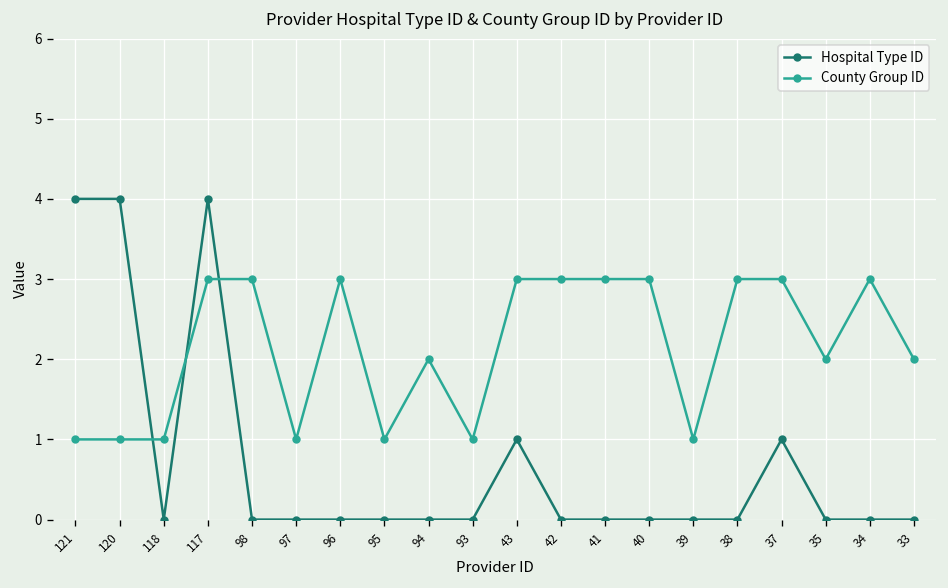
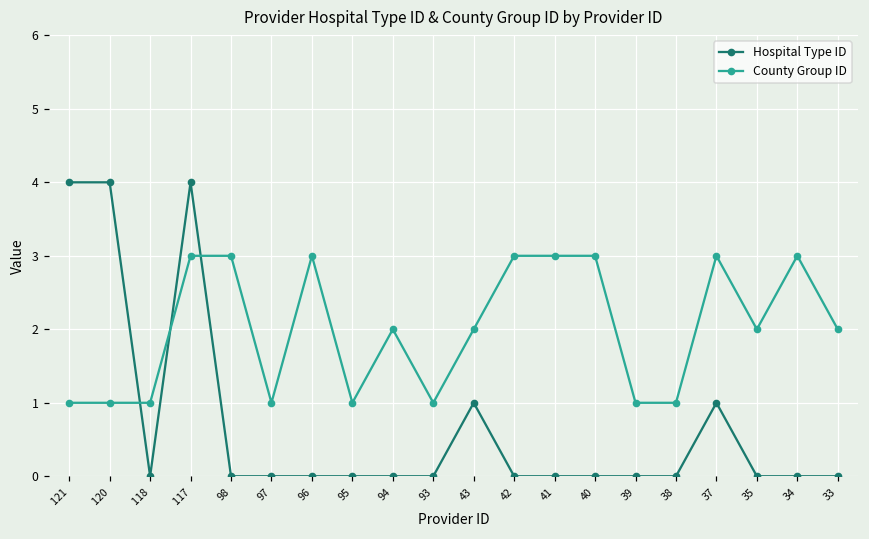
  {
    "Hospital Type ID": {
      "121": 4,
      "120": 4,
      "118": 0,
      "117": 4,
      "98": 0,
      "97": 0,
      "96": 0,
      "95": 0,
      "94": 0,
      "93": 0,
      "43": 1,
      "42": 0,
      "41": 0,
      "40": 0,
      "39": 0,
      "38": 0,
      "37": 1,
      "35": 0,
      "34": 0,
      "33": 0
    },
    "County Group ID": {
      "121": 1,
      "120": 1,
      "118": 1,
      "117": 3,
      "98": 3,
      "97": 1,
      "96": 3,
      "95": 1,
      "94": 2,
      "93": 1,
-     "43": 3,
+     "43": 2,
      "42": 3,
      "41": 3,
      "40": 3,
      "39": 1,
-     "38": 3,
+     "38": 1,
      "37": 3,
      "35": 2,
      "34": 3,
      "33": 2
    }
  }
